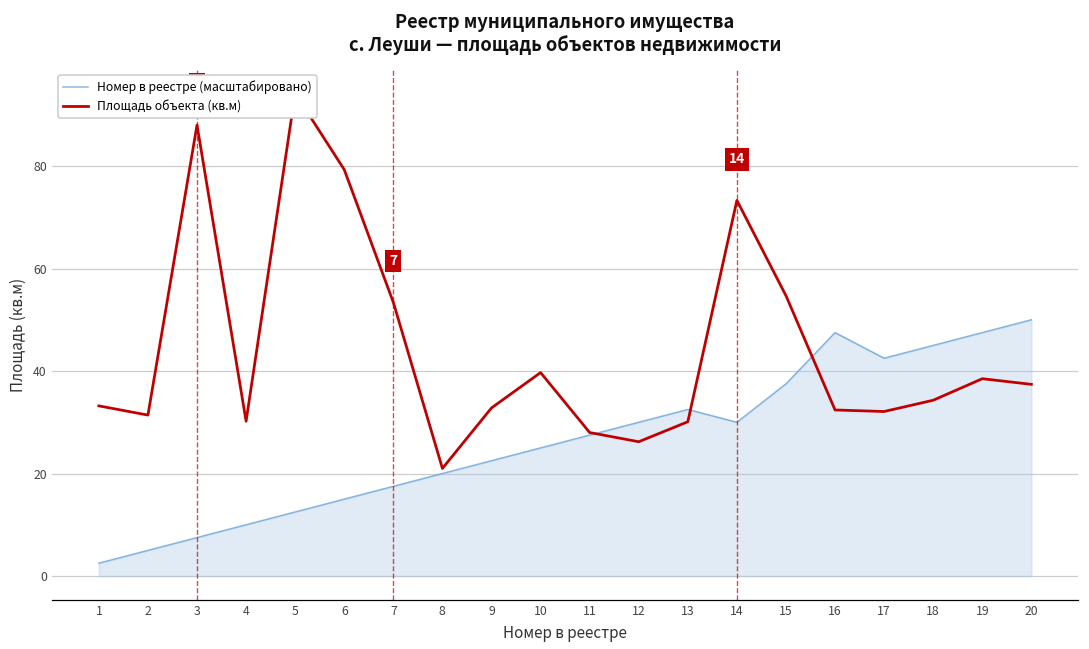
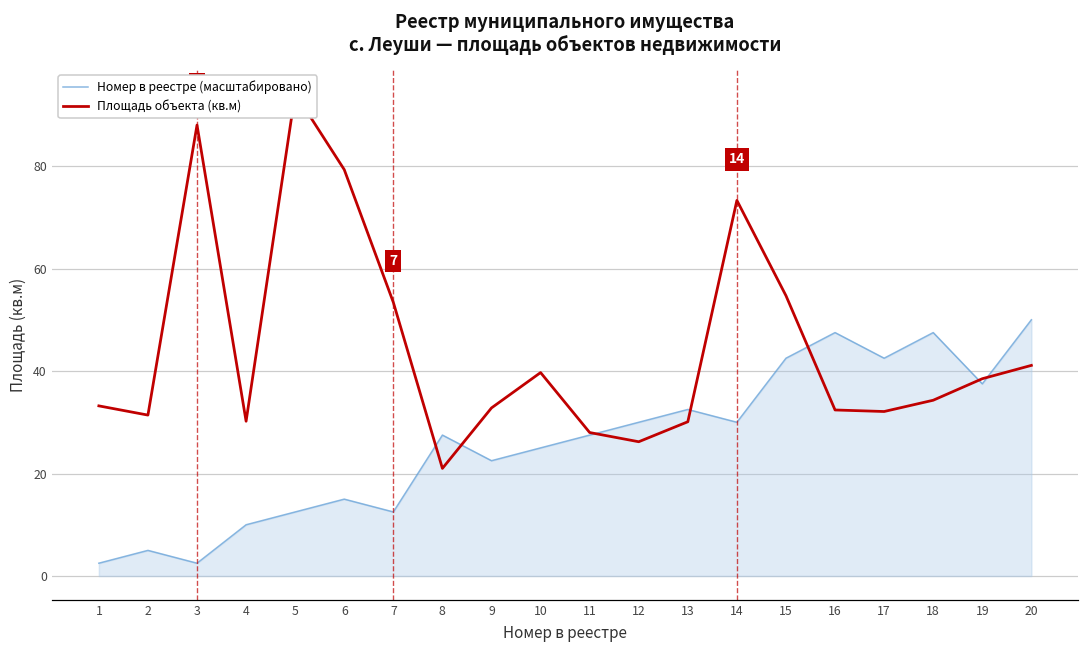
  {
    "Номер в реестре (масштабировано)": {
      "1": 3,
      "2": 5,
-     "3": 8,
+     "3": 3,
      "4": 10,
      "5": 13,
      "6": 15,
-     "7": 18,
-     "8": 20,
+     "7": 13,
+     "8": 28,
      "9": 23,
      "10": 25,
      "12": 30,
      "13": 33,
      "14": 30,
-     "15": 38,
+     "15": 43,
      "16": 48,
      "17": 43,
-     "18": 45,
-     "19": 48,
+     "18": 48,
+     "19": 38,
      "20": 50
    },
    "Площадь объекта (кв.м)": {
      "1": 33,
      "2": 31,
      "3": 88,
      "4": 30,
      "6": 79,
      "7": 53,
      "8": 21,
      "9": 33,
      "10": 40,
      "12": 26,
      "13": 30,
      "14": 73,
      "15": 55,
      "16": 32,
      "17": 32,
      "18": 34,
      "19": 39,
-     "20": 37
+     "20": 41
    }
  }
